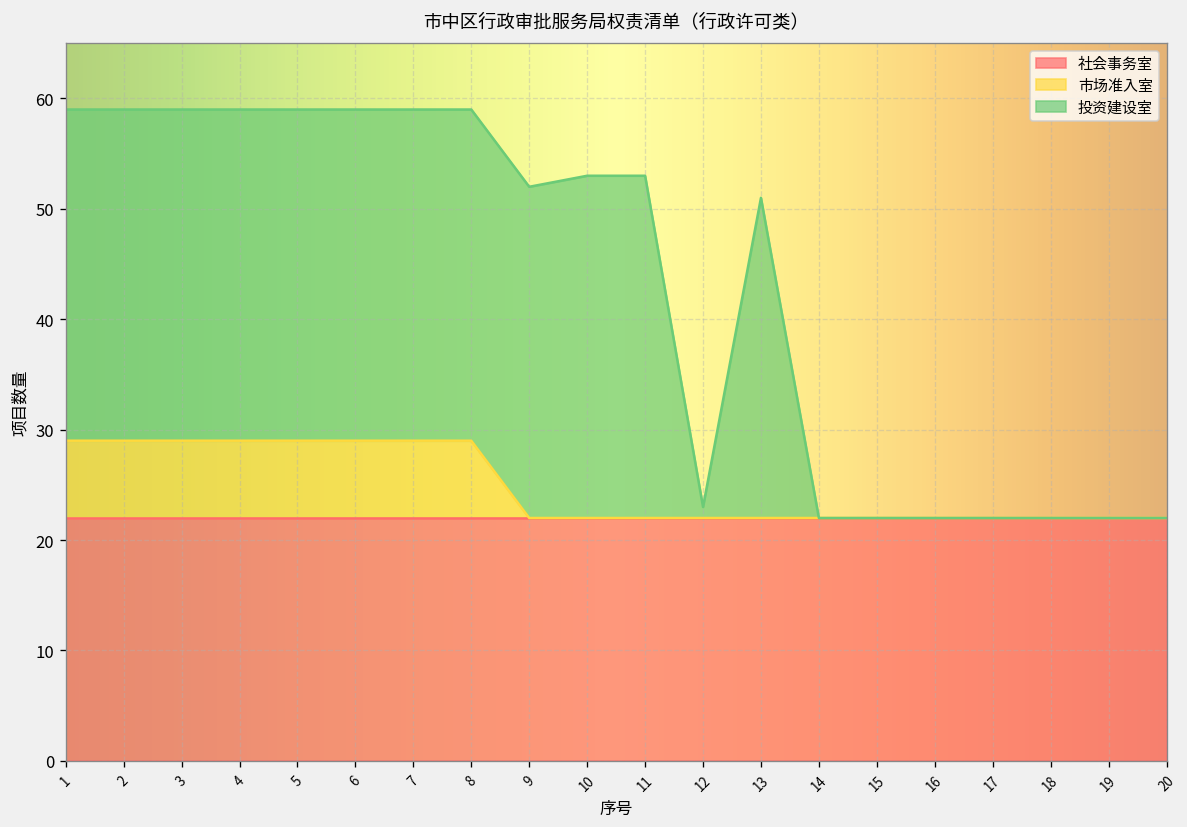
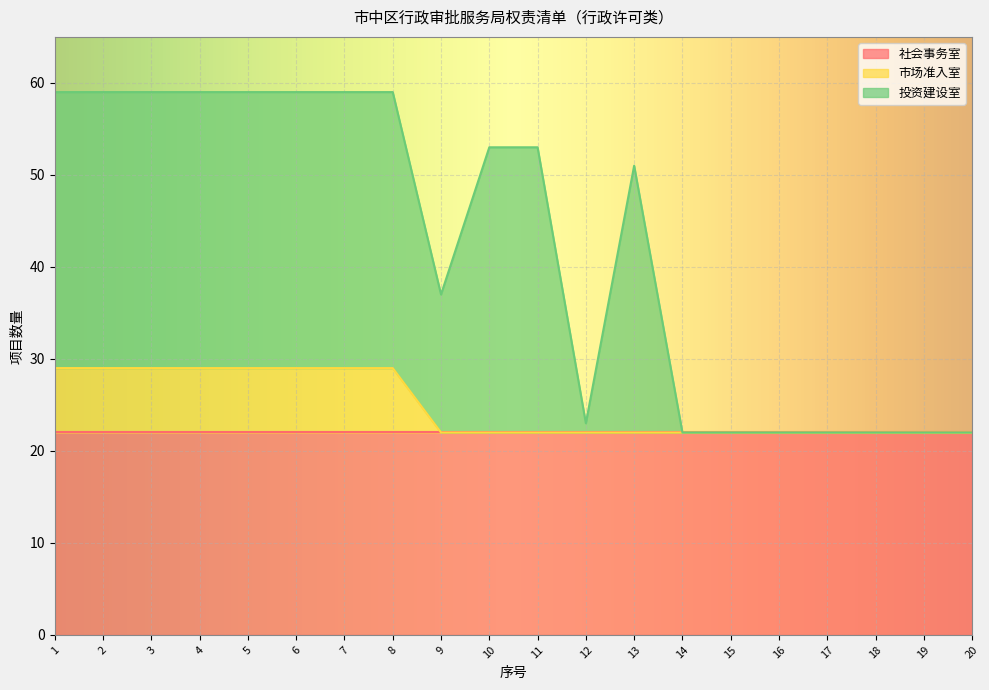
  {
    "社会事务室": {
      "1": 22,
      "2": 22,
      "3": 22,
      "4": 22,
      "5": 22,
      "6": 22,
      "7": 22,
      "8": 22
    },
    "市场准入室": {
      "1": 29,
      "2": 29,
      "3": 29,
      "4": 29,
      "5": 29,
      "6": 29,
      "7": 29,
      "8": 29
    },
    "投资建设室": {
      "1": 30,
      "2": 30,
      "3": 30,
      "4": 30,
      "5": 30,
      "6": 30,
      "7": 30,
      "8": 30,
-     "9": 30,
+     "9": 15,
      "10": 31,
      "11": 31,
      "12": 1,
      "13": 29
    }
  }
